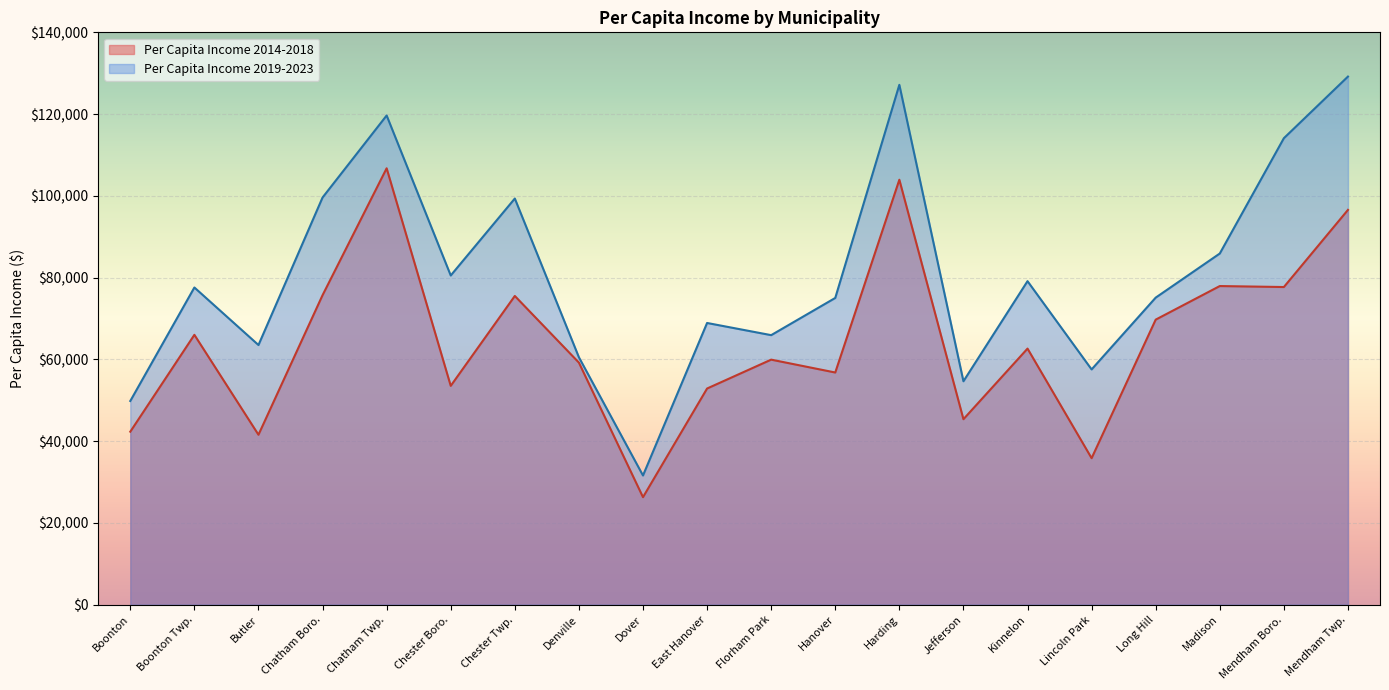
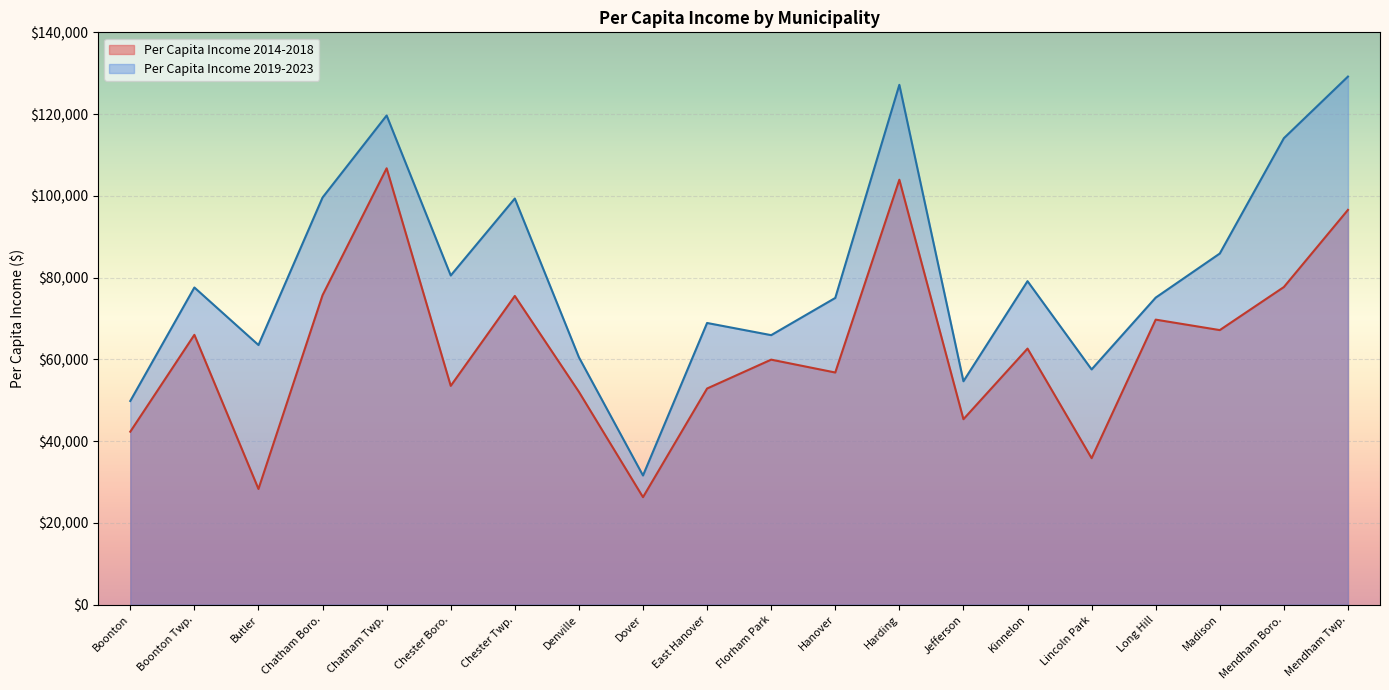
  {
    "Per Capita Income 2014-2018": {
      "Boonton": "$42,000",
      "Boonton Twp.": "$66,000",
-     "Butler": "$42,000",
+     "Butler": "$28,000",
      "Chatham Boro.": "$76,000",
      "Chatham Twp.": "$107,000",
      "Chester Boro.": "$54,000",
      "Chester Twp.": "$76,000",
-     "Denville": "$59,000",
+     "Denville": "$52,000",
      "Dover": "$26,000",
      "East Hanover": "$53,000",
      "Florham Park": "$60,000",
      "Hanover": "$57,000",
      "Harding": "$104,000",
      "Jefferson": "$45,000",
      "Kinnelon": "$63,000",
      "Lincoln Park": "$36,000",
      "Long Hill": "$70,000",
-     "Madison": "$78,000",
+     "Madison": "$67,000",
      "Mendham Boro.": "$78,000",
      "Mendham Twp.": "$97,000"
    },
    "Per Capita Income 2019-2023": {
      "Boonton": "$50,000",
      "Boonton Twp.": "$78,000",
      "Butler": "$64,000",
      "Chatham Boro.": "$100,000",
      "Chatham Twp.": "$120,000",
      "Chester Boro.": "$81,000",
      "Chester Twp.": "$99,000",
      "Denville": "$61,000",
      "Dover": "$32,000",
      "East Hanover": "$69,000",
      "Florham Park": "$66,000",
      "Hanover": "$75,000",
      "Harding": "$127,000",
      "Jefferson": "$55,000",
      "Kinnelon": "$79,000",
      "Lincoln Park": "$58,000",
      "Long Hill": "$75,000",
      "Madison": "$86,000",
      "Mendham Boro.": "$114,000",
      "Mendham Twp.": "$129,000"
    }
  }
